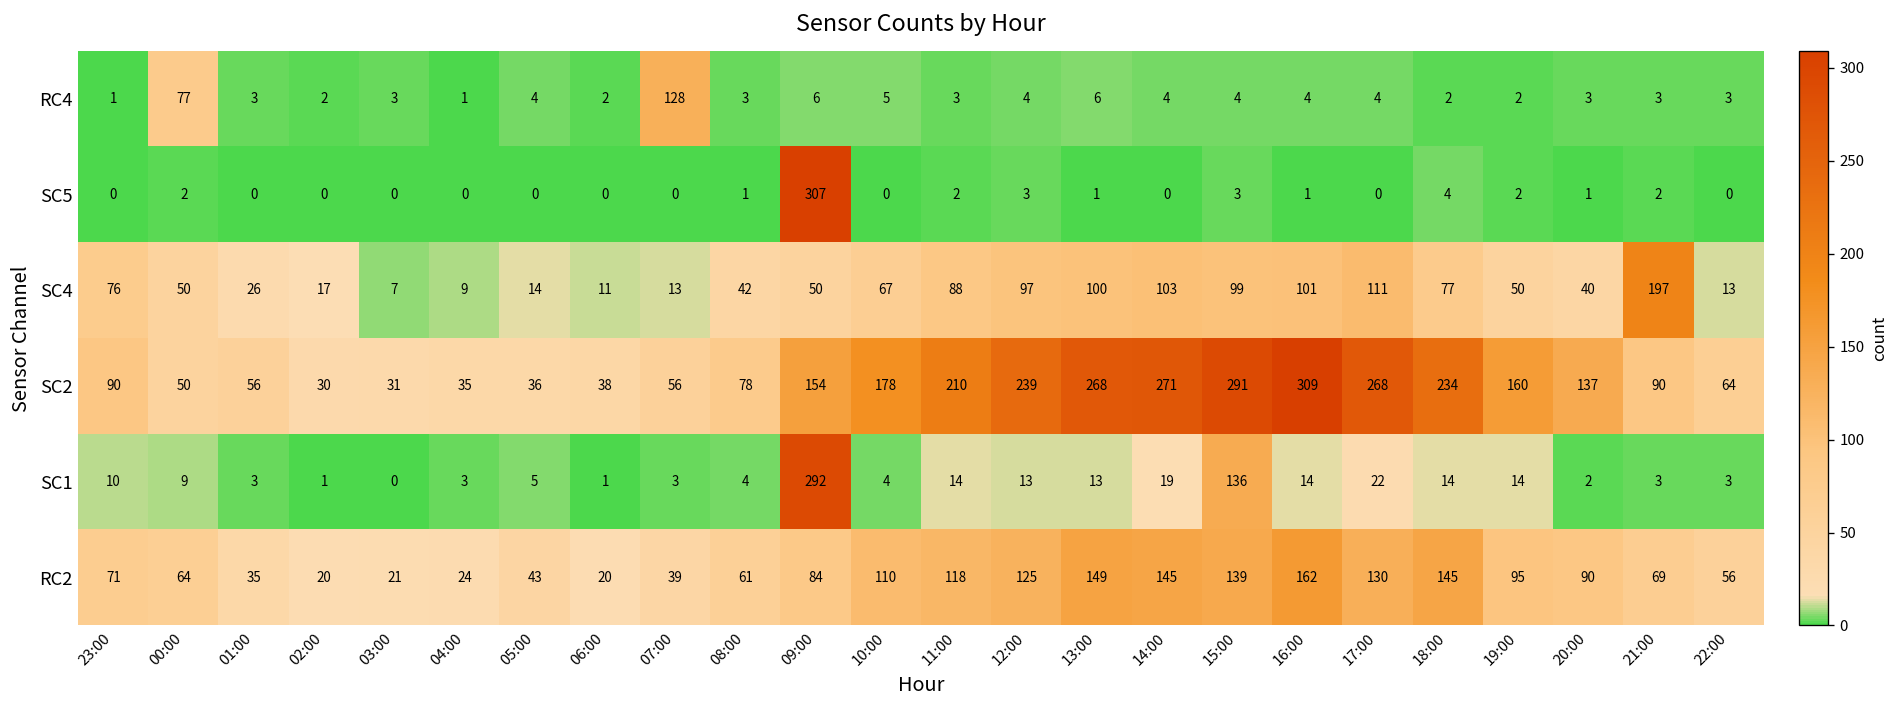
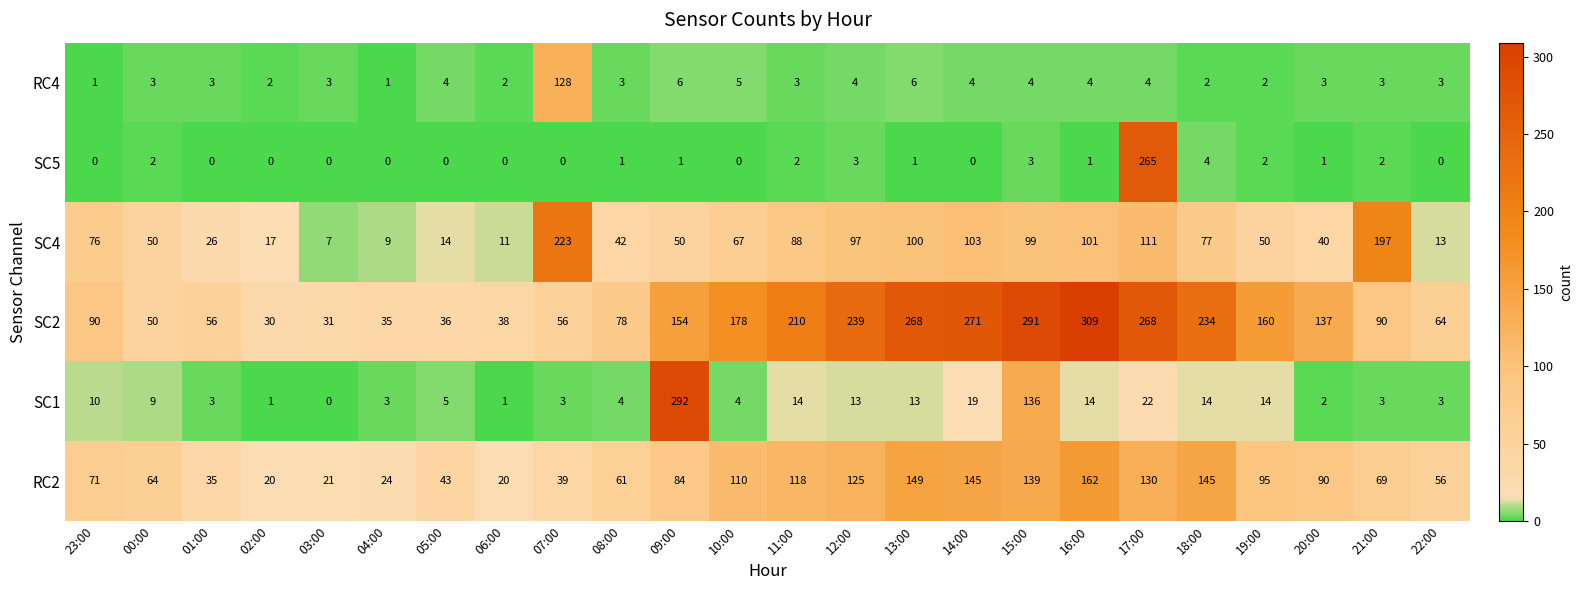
  {
    "RC4": {
      "23:00": 1,
-     "00:00": 77,
+     "00:00": 3,
      "01:00": 3,
      "02:00": 2,
      "03:00": 3,
      "04:00": 1,
      "05:00": 4,
      "06:00": 2,
      "07:00": 128,
      "08:00": 3,
      "09:00": 6,
      "10:00": 5,
      "11:00": 3,
      "12:00": 4,
      "13:00": 6,
      "14:00": 4,
      "15:00": 4,
      "16:00": 4,
      "17:00": 4,
      "18:00": 2,
      "19:00": 2,
      "20:00": 3,
      "21:00": 3,
      "22:00": 3
    },
    "SC5": {
      "23:00": 0,
      "00:00": 2,
      "01:00": 0,
      "02:00": 0,
      "03:00": 0,
      "04:00": 0,
      "05:00": 0,
      "06:00": 0,
      "07:00": 0,
      "08:00": 1,
-     "09:00": 307,
+     "09:00": 1,
      "10:00": 0,
      "11:00": 2,
      "12:00": 3,
      "13:00": 1,
      "14:00": 0,
      "15:00": 3,
      "16:00": 1,
-     "17:00": 0,
+     "17:00": 265,
      "18:00": 4,
      "19:00": 2,
      "20:00": 1,
      "21:00": 2,
      "22:00": 0
    },
    "SC4": {
      "23:00": 76,
      "00:00": 50,
      "01:00": 26,
      "02:00": 17,
      "03:00": 7,
      "04:00": 9,
      "05:00": 14,
      "06:00": 11,
-     "07:00": 13,
+     "07:00": 223,
      "08:00": 42,
      "09:00": 50,
      "10:00": 67,
      "11:00": 88,
      "12:00": 97,
      "13:00": 100,
      "14:00": 103,
      "15:00": 99,
      "16:00": 101,
      "17:00": 111,
      "18:00": 77,
      "19:00": 50,
      "20:00": 40,
      "21:00": 197,
      "22:00": 13
    },
    "SC2": {
      "23:00": 90,
      "00:00": 50,
      "01:00": 56,
      "02:00": 30,
      "03:00": 31,
      "04:00": 35,
      "05:00": 36,
      "06:00": 38,
      "07:00": 56,
      "08:00": 78,
      "09:00": 154,
      "10:00": 178,
      "11:00": 210,
      "12:00": 239,
      "13:00": 268,
      "14:00": 271,
      "15:00": 291,
      "16:00": 309,
      "17:00": 268,
      "18:00": 234,
      "19:00": 160,
      "20:00": 137,
      "21:00": 90,
      "22:00": 64
    },
    "SC1": {
      "23:00": 10,
      "00:00": 9,
      "01:00": 3,
      "02:00": 1,
      "03:00": 0,
      "04:00": 3,
      "05:00": 5,
      "06:00": 1,
      "07:00": 3,
      "08:00": 4,
      "09:00": 292,
      "10:00": 4,
      "11:00": 14,
      "12:00": 13,
      "13:00": 13,
      "14:00": 19,
      "15:00": 136,
      "16:00": 14,
      "17:00": 22,
      "18:00": 14,
      "19:00": 14,
      "20:00": 2,
      "21:00": 3,
      "22:00": 3
    },
    "RC2": {
      "23:00": 71,
      "00:00": 64,
      "01:00": 35,
      "02:00": 20,
      "03:00": 21,
      "04:00": 24,
      "05:00": 43,
      "06:00": 20,
      "07:00": 39,
      "08:00": 61,
      "09:00": 84,
      "10:00": 110,
      "11:00": 118,
      "12:00": 125,
      "13:00": 149,
      "14:00": 145,
      "15:00": 139,
      "16:00": 162,
      "17:00": 130,
      "18:00": 145,
      "19:00": 95,
      "20:00": 90,
      "21:00": 69,
      "22:00": 56
    }
  }
